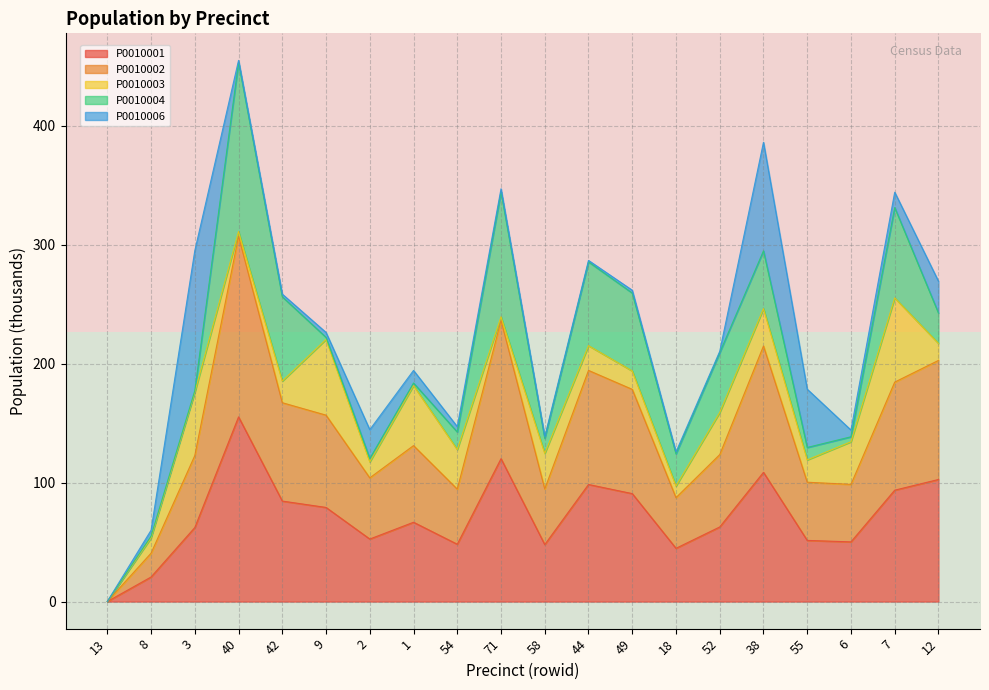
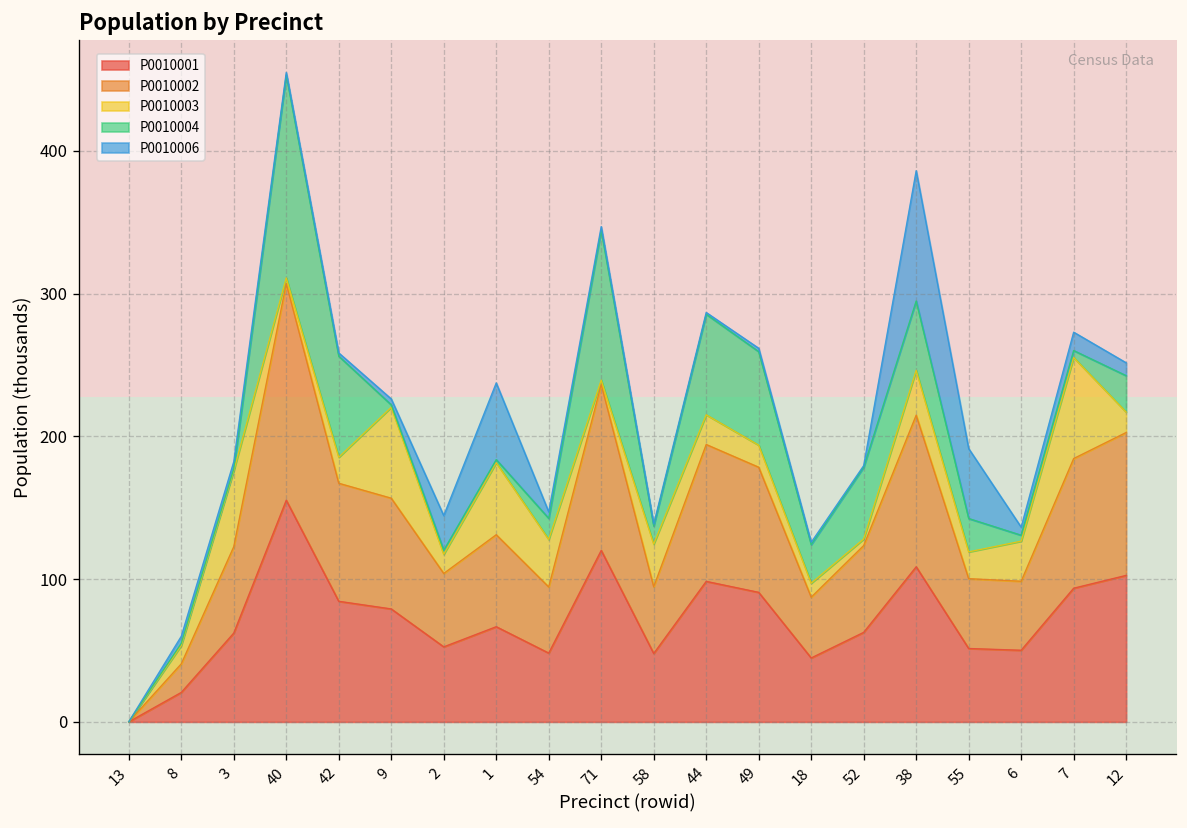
  {
    "P0010003": {
      "40": 4,
      "42": 18,
      "2": 13,
      "1": 50,
      "54": 33,
      "71": 3,
      "58": 30,
      "44": 21,
      "49": 15,
      "18": 10,
-     "52": 35,
+     "52": 5,
      "38": 31,
      "55": 19,
-     "6": 36,
+     "6": 28,
      "7": 71,
      "12": 14
    },
    "P0010004": {
      "42": 71,
      "2": 3,
      "1": 2,
      "54": 15,
      "71": 105,
      "49": 66,
      "38": 49,
-     "55": 10,
+     "55": 23,
      "6": 4,
-     "7": 76,
+     "7": 5,
      "12": 25
    },
    "P0010006": {
      "8": 5,
-     "3": 118,
+     "3": 5,
      "42": 2,
      "9": 4,
      "2": 24,
-     "1": 11,
+     "1": 54,
      "54": 5,
      "71": 3,
      "49": 2,
      "38": 91,
      "55": 49,
      "6": 6,
      "7": 13,
-     "12": 27
+     "12": 9
    }
  }
